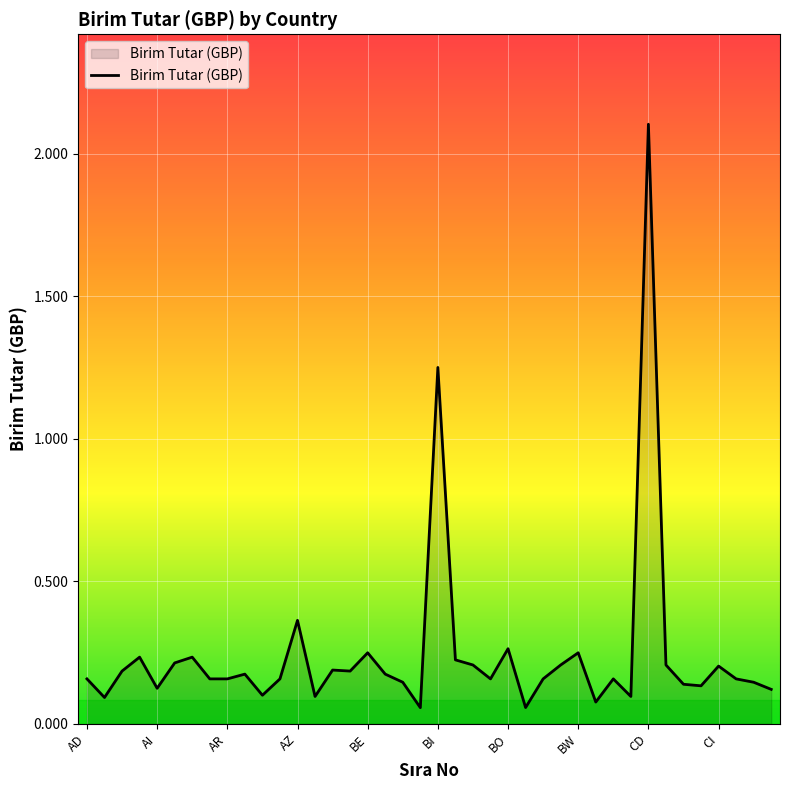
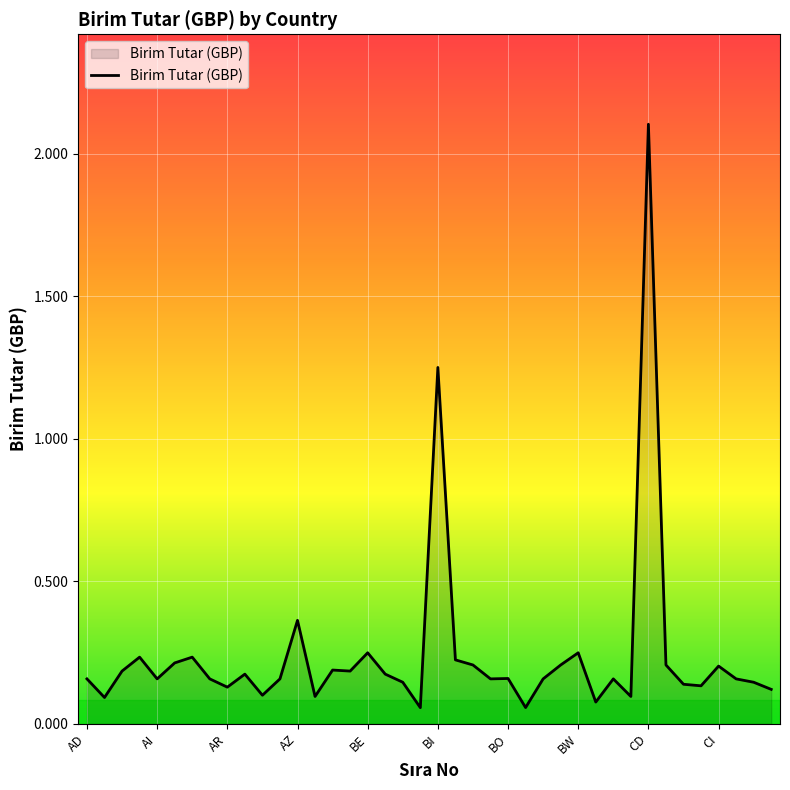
  {
    "AD": 0.16,
-   "AI": 0.13,
-   "AR": 0.16,
+   "AI": 0.16,
+   "AR": 0.13,
    "AZ": 0.36,
    "BE": 0.25,
    "BI": 1.25,
-   "BO": 0.26,
+   "BO": 0.16,
    "BW": 0.25,
    "CD": 2.10,
    "CI": 0.20
  }
